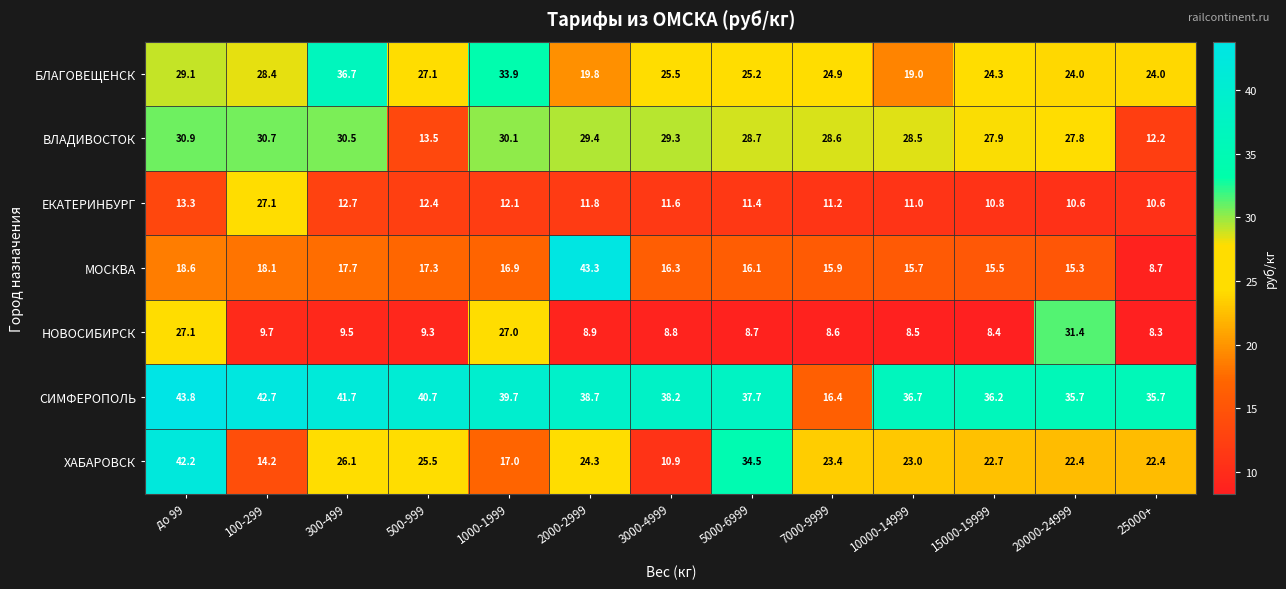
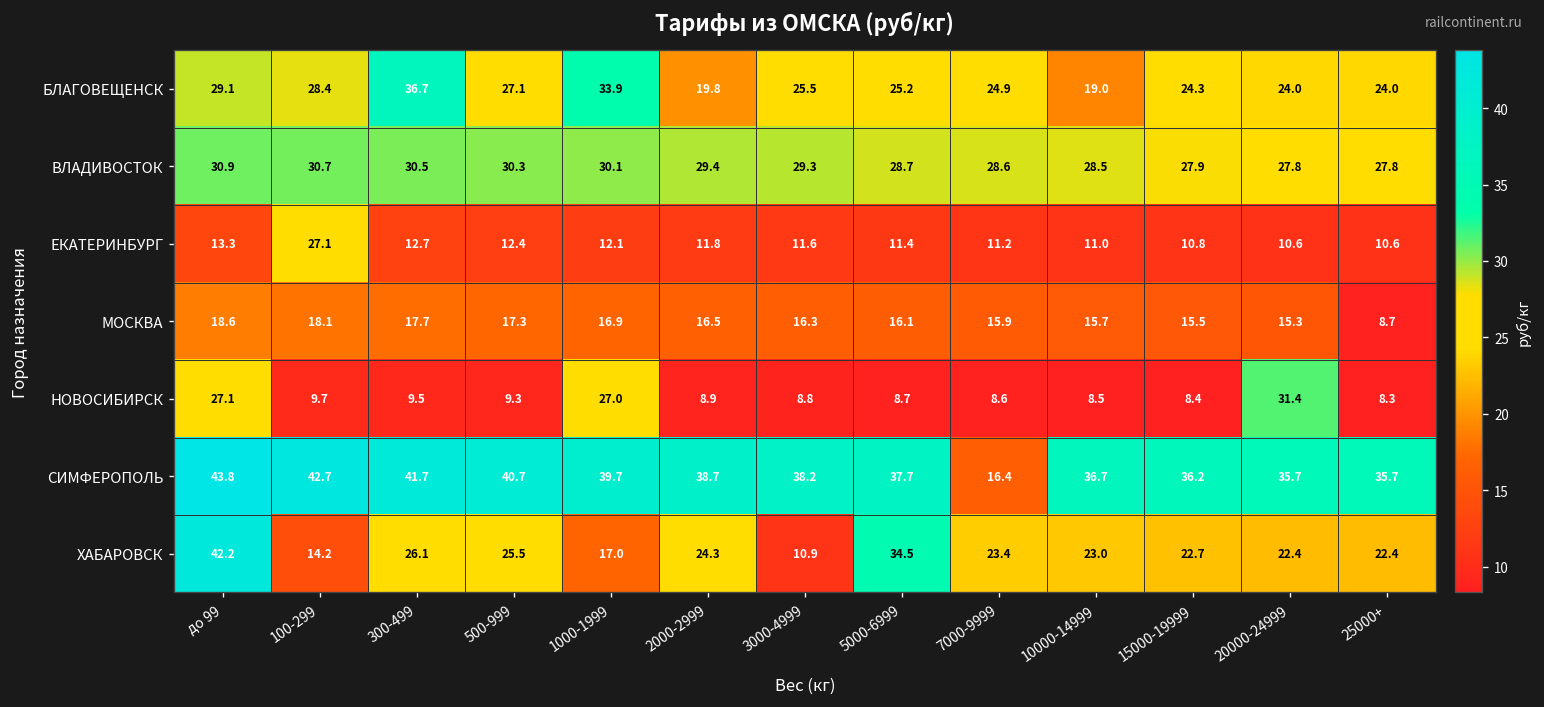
  {
    "БЛАГОВЕЩЕНСК": {
      "до 99": 29.1,
      "100-299": 28.4,
      "300-499": 36.7,
      "500-999": 27.1,
      "1000-1999": 33.9,
      "2000-2999": 19.8,
      "3000-4999": 25.5,
      "5000-6999": 25.2,
      "7000-9999": 24.9,
      "10000-14999": 19.0,
      "15000-19999": 24.3,
      "20000-24999": 24.0,
      "25000+": 24.0
    },
    "ВЛАДИВОСТОК": {
      "до 99": 30.9,
      "100-299": 30.7,
      "300-499": 30.5,
-     "500-999": 13.5,
+     "500-999": 30.3,
      "1000-1999": 30.1,
      "2000-2999": 29.4,
      "3000-4999": 29.3,
      "5000-6999": 28.7,
      "7000-9999": 28.6,
      "10000-14999": 28.5,
      "15000-19999": 27.9,
      "20000-24999": 27.8,
-     "25000+": 12.2
+     "25000+": 27.8
    },
    "ЕКАТЕРИНБУРГ": {
      "до 99": 13.3,
      "100-299": 27.1,
      "300-499": 12.7,
      "500-999": 12.4,
      "1000-1999": 12.1,
      "2000-2999": 11.8,
      "3000-4999": 11.6,
      "5000-6999": 11.4,
      "7000-9999": 11.2,
      "10000-14999": 11.0,
      "15000-19999": 10.8,
      "20000-24999": 10.6,
      "25000+": 10.6
    },
    "МОСКВА": {
      "до 99": 18.6,
      "100-299": 18.1,
      "300-499": 17.7,
      "500-999": 17.3,
      "1000-1999": 16.9,
-     "2000-2999": 43.3,
+     "2000-2999": 16.5,
      "3000-4999": 16.3,
      "5000-6999": 16.1,
      "7000-9999": 15.9,
      "10000-14999": 15.7,
      "15000-19999": 15.5,
      "20000-24999": 15.3,
      "25000+": 8.7
    },
    "НОВОСИБИРСК": {
      "до 99": 27.1,
      "100-299": 9.7,
      "300-499": 9.5,
      "500-999": 9.3,
      "1000-1999": 27.0,
      "2000-2999": 8.9,
      "3000-4999": 8.8,
      "5000-6999": 8.7,
      "7000-9999": 8.6,
      "10000-14999": 8.5,
      "15000-19999": 8.4,
      "20000-24999": 31.4,
      "25000+": 8.3
    },
    "СИМФЕРОПОЛЬ": {
      "до 99": 43.8,
      "100-299": 42.7,
      "300-499": 41.7,
      "500-999": 40.7,
      "1000-1999": 39.7,
      "2000-2999": 38.7,
      "3000-4999": 38.2,
      "5000-6999": 37.7,
      "7000-9999": 16.4,
      "10000-14999": 36.7,
      "15000-19999": 36.2,
      "20000-24999": 35.7,
      "25000+": 35.7
    },
    "ХАБАРОВСК": {
      "до 99": 42.2,
      "100-299": 14.2,
      "300-499": 26.1,
      "500-999": 25.5,
      "1000-1999": 17.0,
      "2000-2999": 24.3,
      "3000-4999": 10.9,
      "5000-6999": 34.5,
      "7000-9999": 23.4,
      "10000-14999": 23.0,
      "15000-19999": 22.7,
      "20000-24999": 22.4,
      "25000+": 22.4
    }
  }
